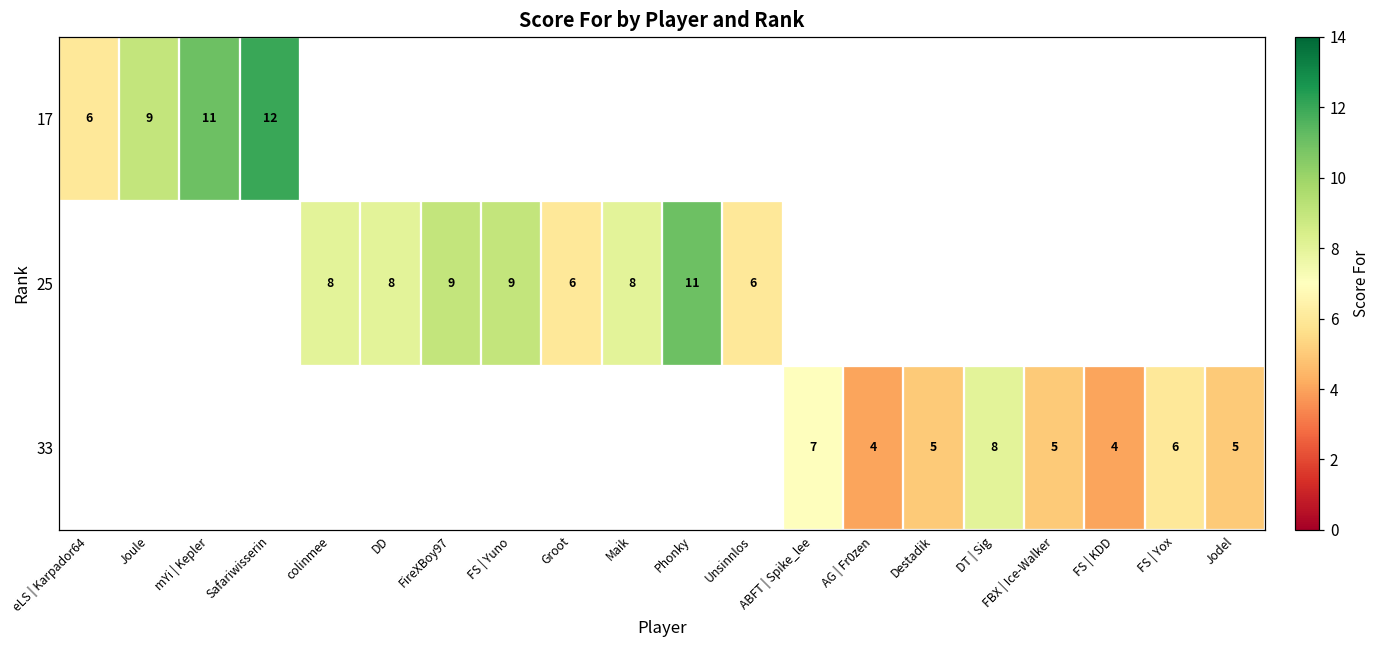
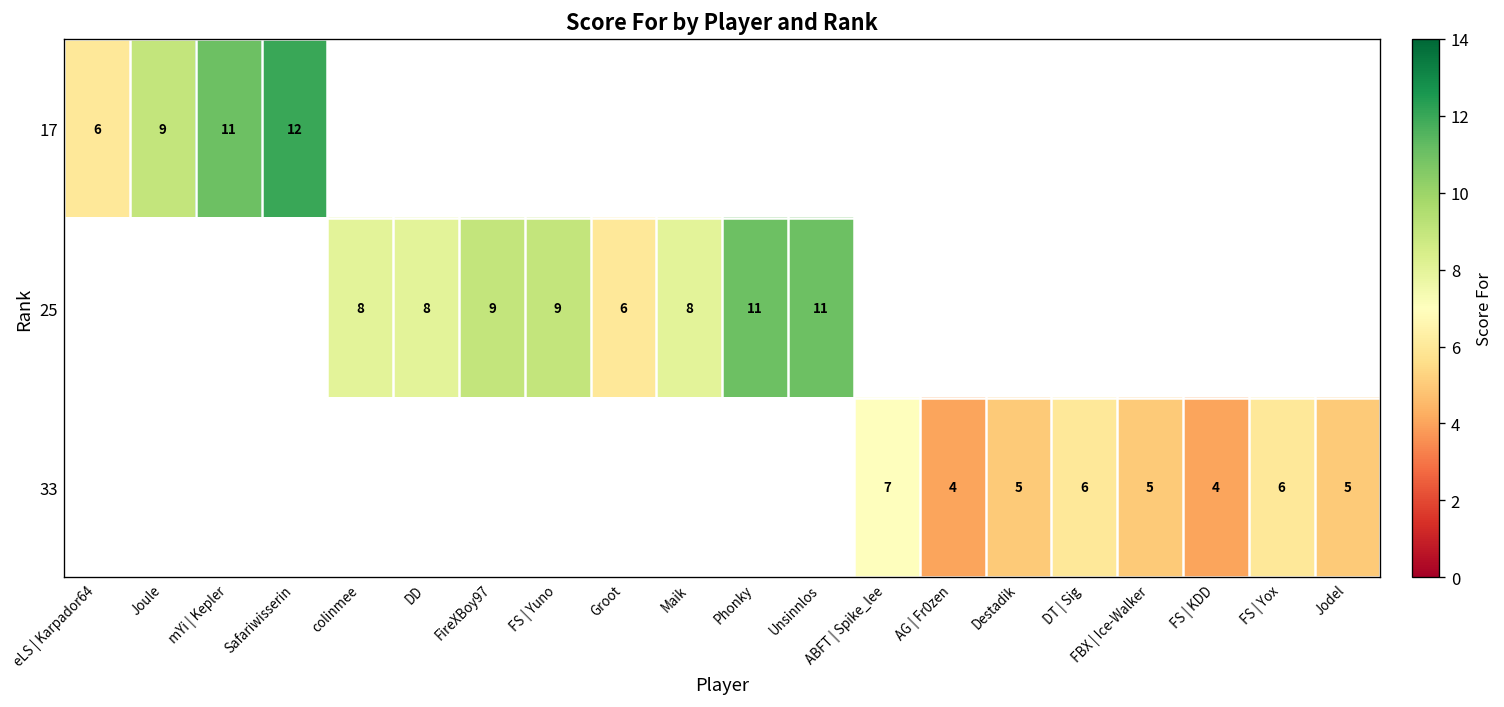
  {
    "17": {
      "eLS | Karpador64": 6,
      "Joule": 9,
      "mYi | Kepler": 11,
      "Safariwisserin": 12
    },
    "25": {
      "colinmee": 8,
      "DD": 8,
      "FireXBoy97": 9,
      "FS | Yuno": 9,
      "Groot": 6,
      "Maik": 8,
      "Phonky": 11,
-     "Unsinnlos": 6
+     "Unsinnlos": 11
    },
    "33": {
      "ABFT | Spike_lee": 7,
      "AG | Fr0zen": 4,
      "Destadik": 5,
-     "DT | Sig": 8,
+     "DT | Sig": 6,
      "FBX | Ice-Walker": 5,
      "FS | KDD": 4,
      "FS | Yox": 6,
      "Jodel": 5
    }
  }
